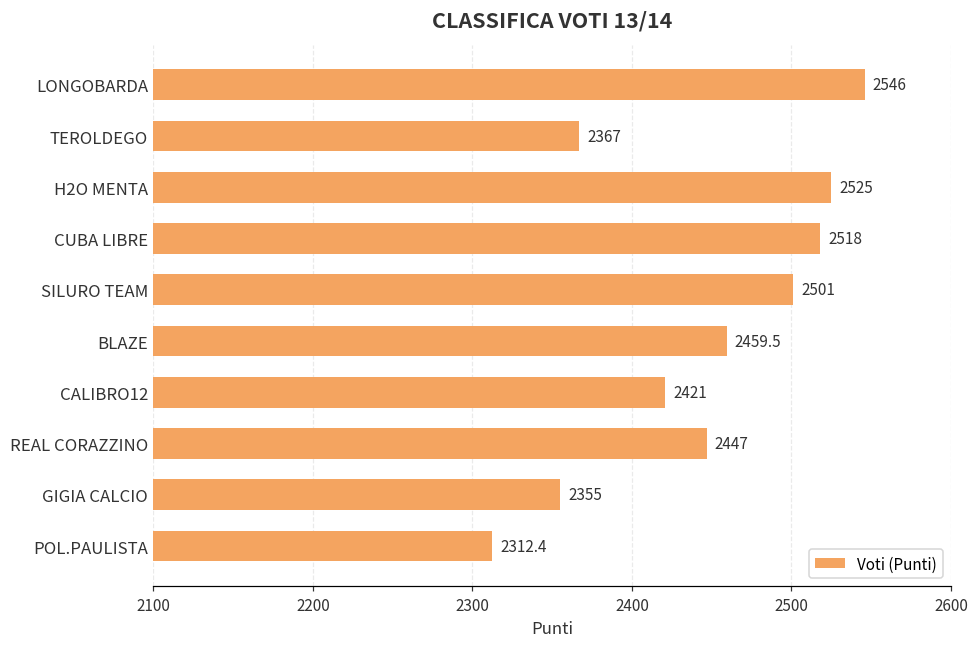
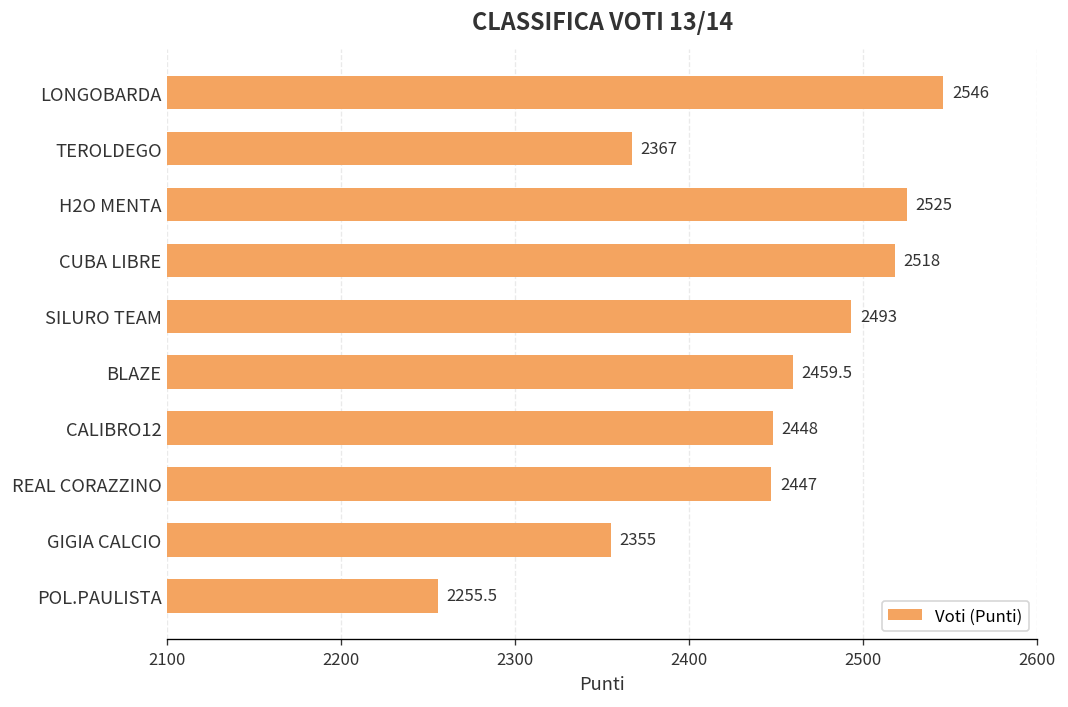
  {
    "LONGOBARDA": 2546,
    "TEROLDEGO": 2367,
    "H2O MENTA": 2525,
    "CUBA LIBRE": 2518,
-   "SILURO TEAM": 2501,
+   "SILURO TEAM": 2493,
    "BLAZE": 2459.5,
-   "CALIBRO12": 2421,
+   "CALIBRO12": 2448,
    "REAL CORAZZINO": 2447,
    "GIGIA CALCIO": 2355,
-   "POL.PAULISTA": 2312.4
+   "POL.PAULISTA": 2255.5
  }
